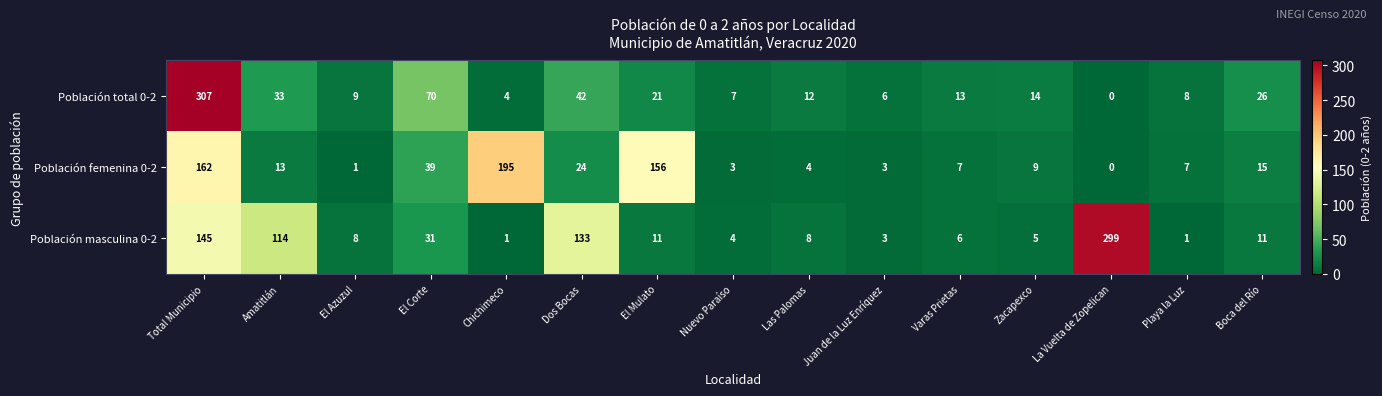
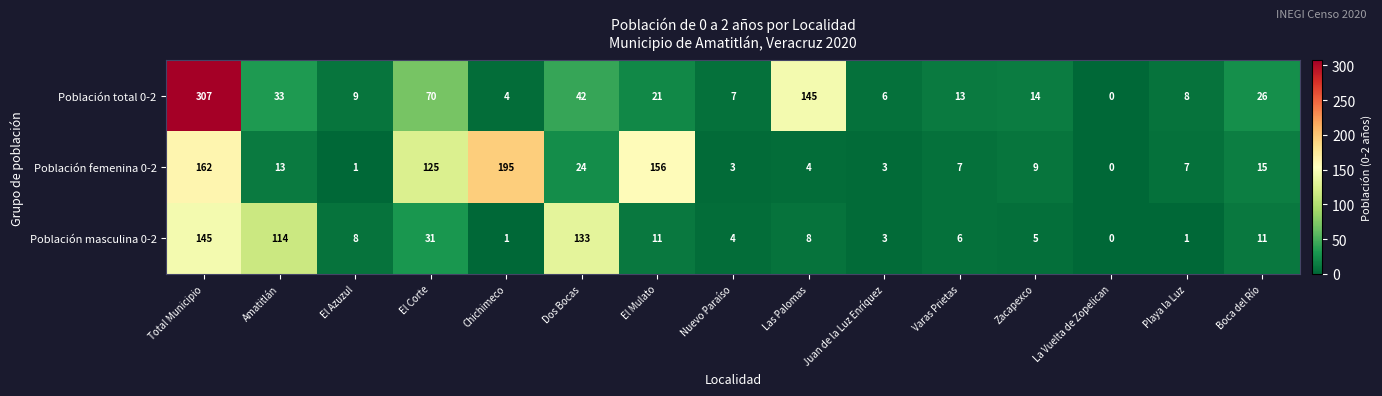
  {
    "Población total 0-2": {
      "Total Municipio": 307,
      "Amatitlán": 33,
      "El Azuzul": 9,
      "El Corte": 70,
      "Chichimeco": 4,
      "Dos Bocas": 42,
      "El Mulato": 21,
      "Nuevo Paraíso": 7,
-     "Las Palomas": 12,
+     "Las Palomas": 145,
      "Juan de la Luz Enríquez": 6,
      "Varas Prietas": 13,
      "Zacapexco": 14,
      "La Vuelta de Zopelican": 0,
      "Playa la Luz": 8,
      "Boca del Río": 26
    },
    "Población femenina 0-2": {
      "Total Municipio": 162,
      "Amatitlán": 13,
      "El Azuzul": 1,
-     "El Corte": 39,
+     "El Corte": 125,
      "Chichimeco": 195,
      "Dos Bocas": 24,
      "El Mulato": 156,
      "Nuevo Paraíso": 3,
      "Las Palomas": 4,
      "Juan de la Luz Enríquez": 3,
      "Varas Prietas": 7,
      "Zacapexco": 9,
      "La Vuelta de Zopelican": 0,
      "Playa la Luz": 7,
      "Boca del Río": 15
    },
    "Población masculina 0-2": {
      "Total Municipio": 145,
      "Amatitlán": 114,
      "El Azuzul": 8,
      "El Corte": 31,
      "Chichimeco": 1,
      "Dos Bocas": 133,
      "El Mulato": 11,
      "Nuevo Paraíso": 4,
      "Las Palomas": 8,
      "Juan de la Luz Enríquez": 3,
      "Varas Prietas": 6,
      "Zacapexco": 5,
-     "La Vuelta de Zopelican": 299,
+     "La Vuelta de Zopelican": 0,
      "Playa la Luz": 1,
      "Boca del Río": 11
    }
  }
